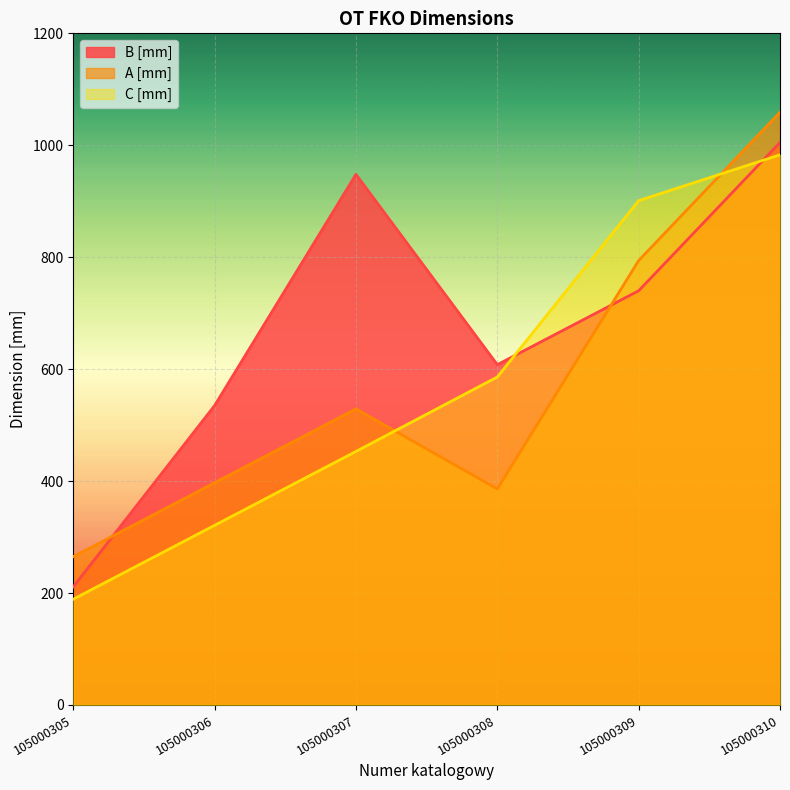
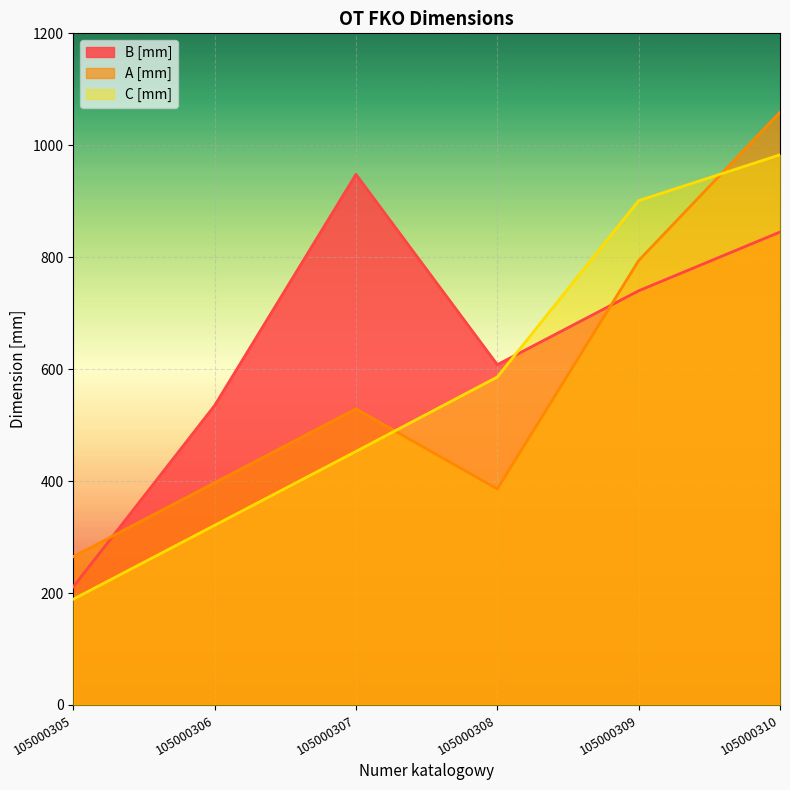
  {
    "B [mm]": {
      "105000305": 210,
      "105000306": 540,
      "105000307": 950,
      "105000308": 610,
      "105000309": 740,
-     "105000310": 1010
+     "105000310": 850
    },
    "A [mm]": {
      "105000305": 270,
      "105000306": 400,
      "105000307": 530,
      "105000308": 390,
      "105000309": 790,
      "105000310": 1060
    },
    "C [mm]": {
      "105000305": 190,
      "105000306": 320,
      "105000307": 450,
      "105000308": 590,
      "105000309": 900,
      "105000310": 980
    }
  }
